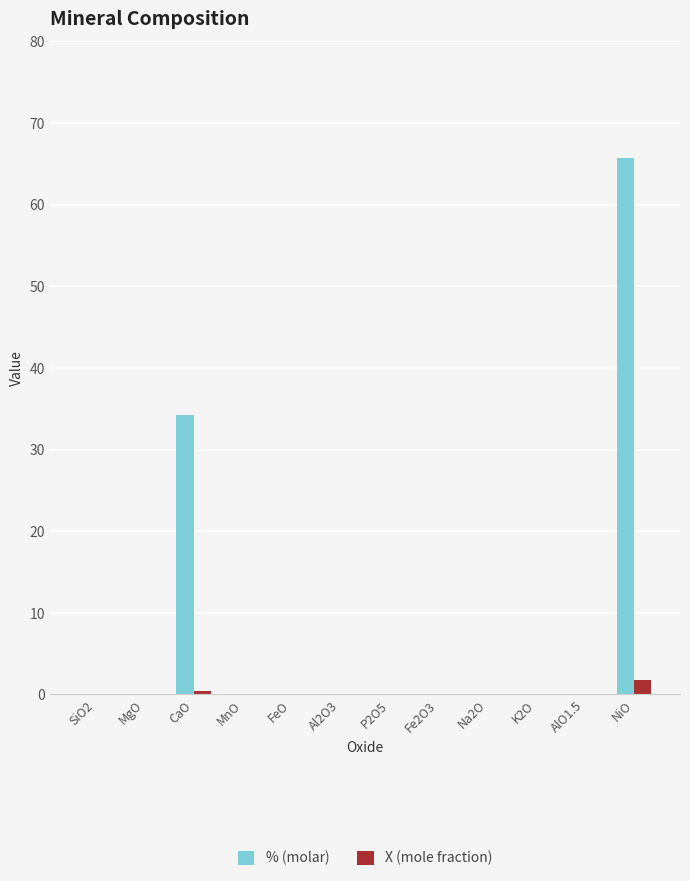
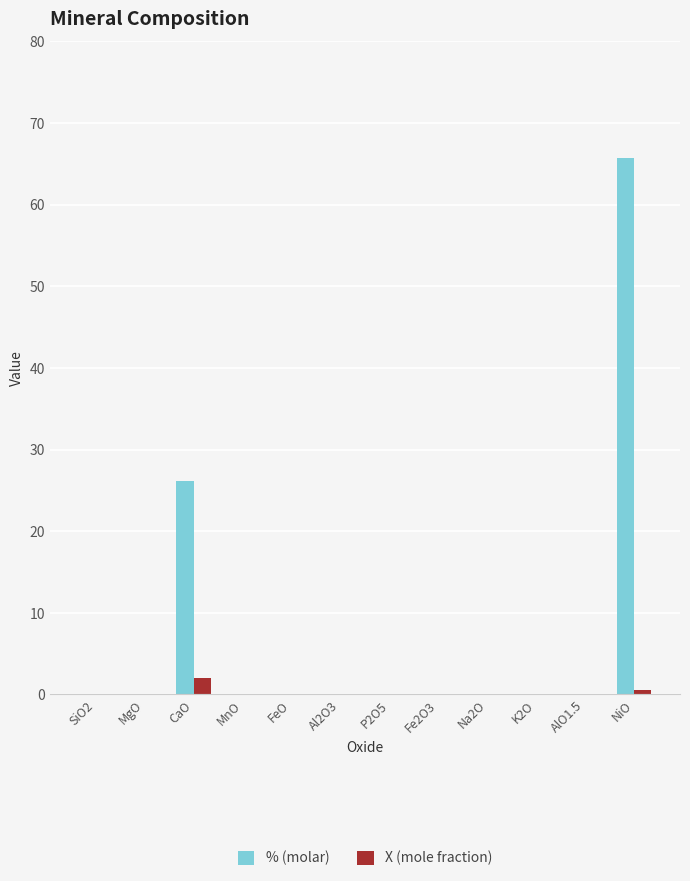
  {
    "% (molar)": {
      "SiO2": 0,
      "MgO": 0,
-     "CaO": 34,
+     "CaO": 26,
      "MnO": 0,
      "FeO": 0,
      "Al2O3": 0,
      "P2O5": 0,
      "Fe2O3": 0,
      "Na2O": 0,
      "K2O": 0,
      "AlO1.5": 0,
      "NiO": 66
    },
    "X (mole fraction)": {
      "SiO2": 0,
      "MgO": 0,
-     "CaO": 0,
+     "CaO": 2,
      "MnO": 0,
      "FeO": 0,
      "Al2O3": 0,
      "P2O5": 0,
      "Fe2O3": 0,
      "Na2O": 0,
      "K2O": 0,
      "AlO1.5": 0,
-     "NiO": 2
+     "NiO": 1
    }
  }
